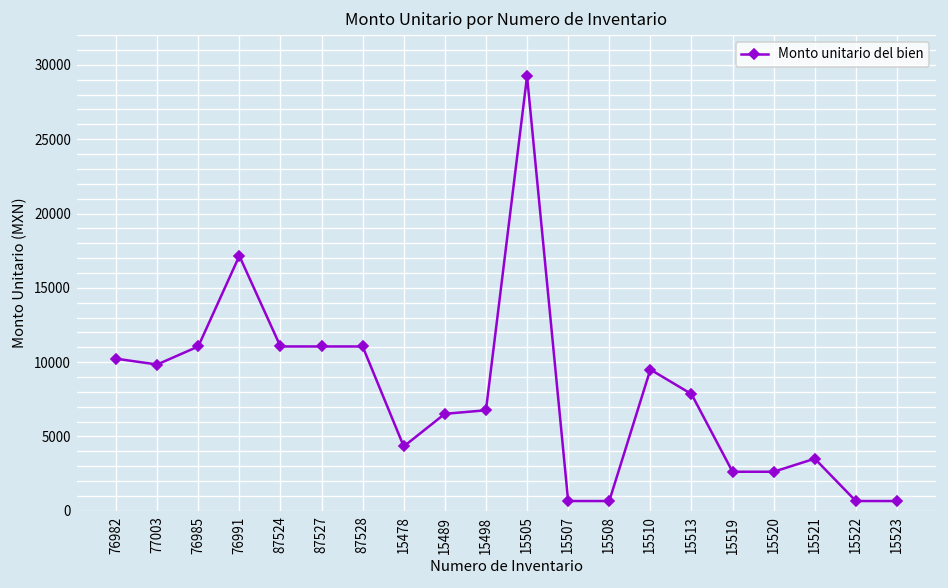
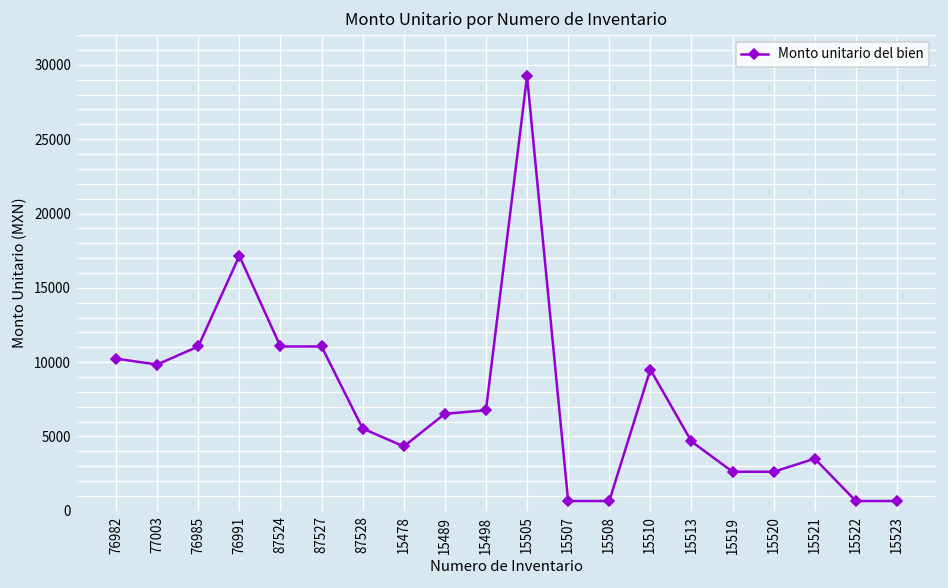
  {
    "76982": 10200,
    "77003": 9800,
    "76985": 11100,
    "76991": 17100,
    "87524": 11100,
    "87527": 11100,
-   "87528": 11100,
+   "87528": 5500,
    "15478": 4300,
    "15489": 6500,
    "15498": 6800,
    "15505": 29200,
    "15507": 700,
    "15508": 700,
    "15510": 9500,
-   "15513": 7900,
+   "15513": 4700,
    "15519": 2600,
    "15520": 2600,
    "15521": 3500,
    "15522": 700,
    "15523": 700
  }
